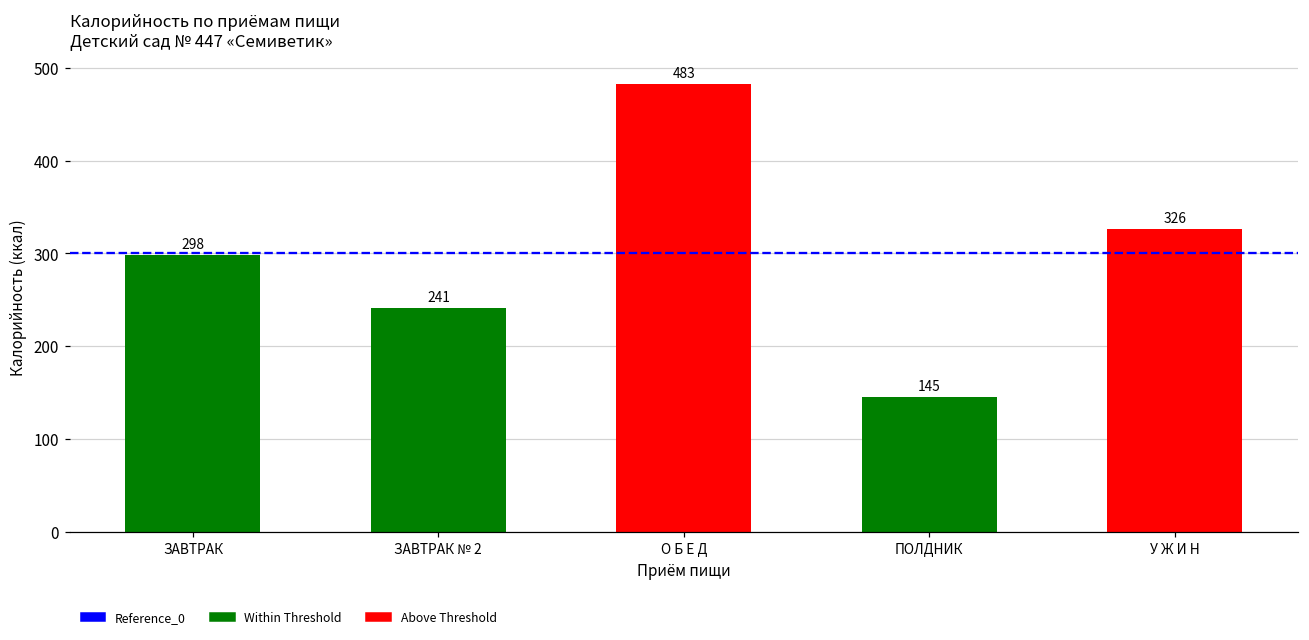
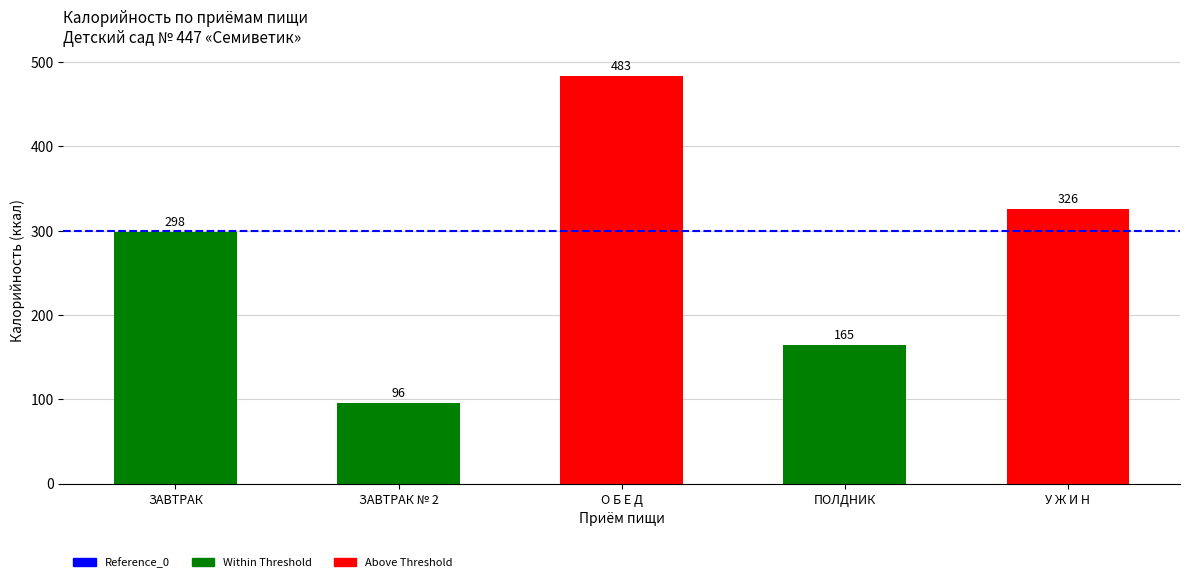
  {
    "ЗАВТРАК": 298,
-   "ЗАВТРАК № 2": 241,
+   "ЗАВТРАК № 2": 96,
    "О Б Е Д": 483,
-   "ПОЛДНИК": 145,
+   "ПОЛДНИК": 165,
    "У Ж И Н": 326
  }
